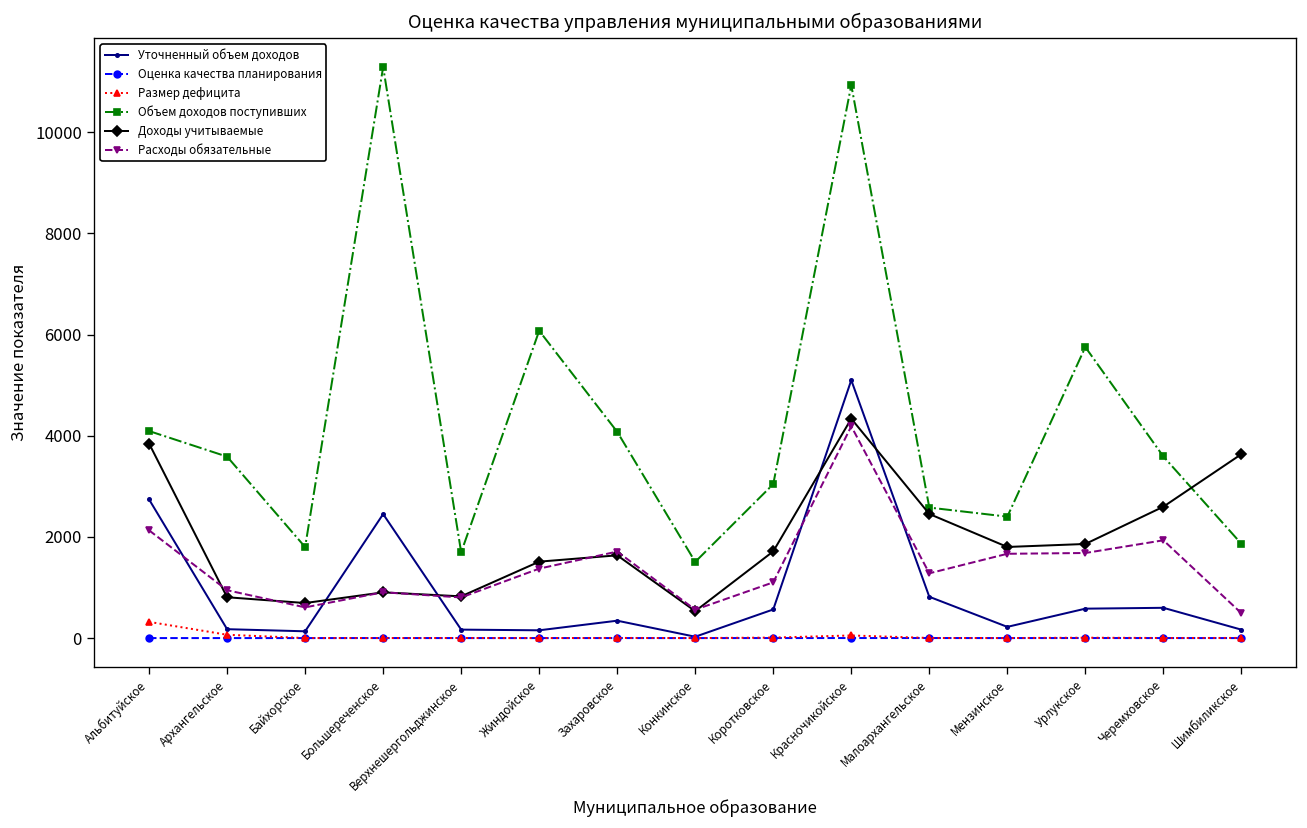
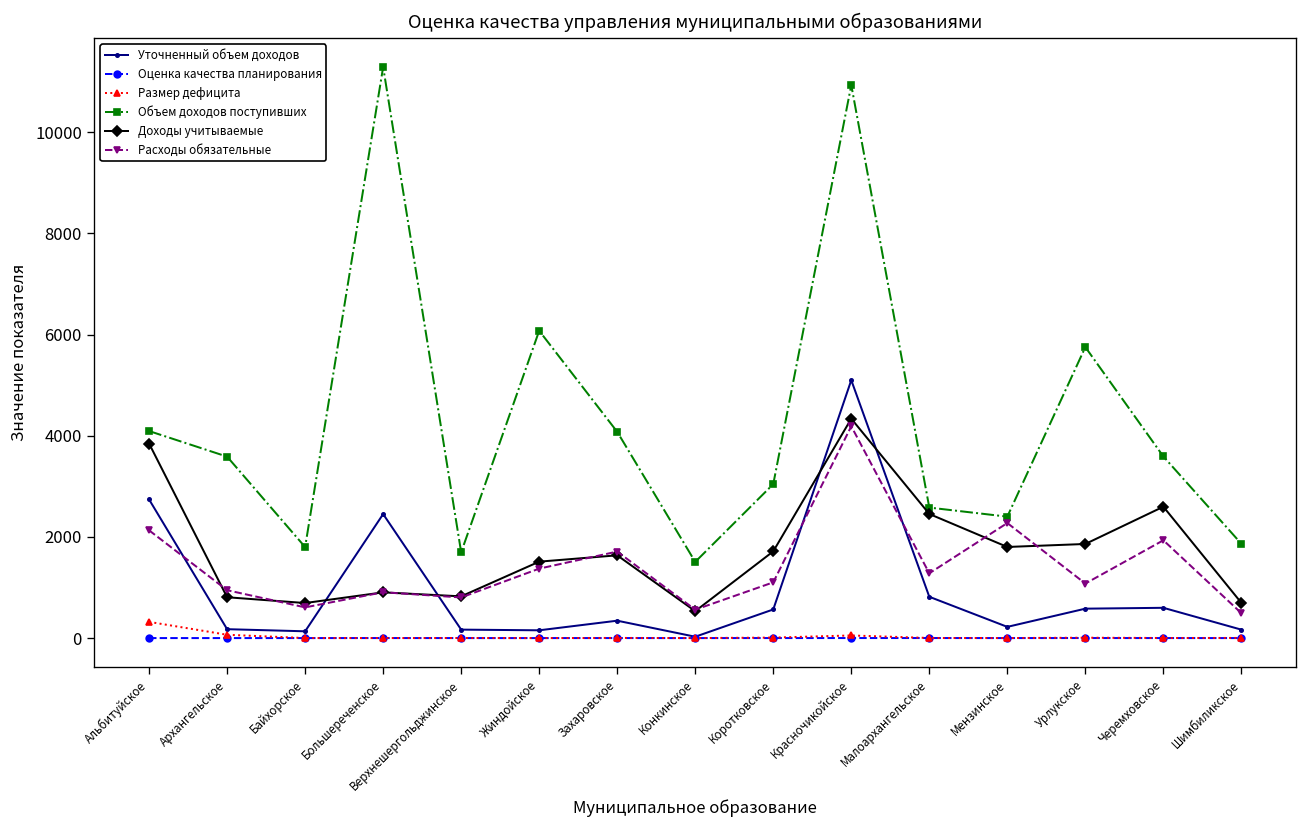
  {
    "Уточненный объем доходов": {
      "Альбитуйское": 2700,
      "Архангельское": 200,
      "Байхорское": 100,
      "Большереченское": 2500,
      "Верхнешергольджинское": 200,
      "Жиндойское": 200,
      "Захаровское": 300,
      "Коротковское": 600,
      "Красночикойское": 5100,
      "Малоархангельское": 800,
      "Мензинское": 200,
      "Урлукское": 600,
      "Черемховское": 600,
      "Шимбиликское": 200
    },
    "Оценка качества планирования": {
      "Альбитуйское": 0,
      "Архангельское": 0
    },
    "Размер дефицита": {
      "Альбитуйское": 300,
      "Архангельское": 100
    },
    "Объем доходов поступивших": {
      "Альбитуйское": 4100,
      "Архангельское": 3600,
      "Байхорское": 1800,
      "Большереченское": 11300,
      "Верхнешергольджинское": 1700,
      "Жиндойское": 6100,
      "Захаровское": 4100,
      "Конкинское": 1500,
      "Коротковское": 3000,
      "Красночикойское": 10900,
      "Малоархангельское": 2600,
      "Мензинское": 2400,
      "Урлукское": 5800,
      "Черемховское": 3600,
      "Шимбиликское": 1900
    },
    "Доходы учитываемые": {
      "Альбитуйское": 3800,
      "Архангельское": 800,
      "Байхорское": 700,
      "Жиндойское": 1500,
      "Захаровское": 1600,
      "Коротковское": 1700,
      "Красночикойское": 4300,
      "Малоархангельское": 2500,
      "Мензинское": 1800,
      "Урлукское": 1900,
      "Черемховское": 2600,
-     "Шимбиликское": 3600
+     "Шимбиликское": 700
    },
    "Расходы обязательные": {
      "Альбитуйское": 2100,
      "Архангельское": 900,
      "Байхорское": 600,
      "Жиндойское": 1400,
      "Захаровское": 1700,
      "Коротковское": 1100,
      "Красночикойское": 4200,
      "Малоархангельское": 1300,
-     "Мензинское": 1700,
-     "Урлукское": 1700,
+     "Мензинское": 2300,
+     "Урлукское": 1100,
      "Черемховское": 1900,
      "Шимбиликское": 500
    }
  }
